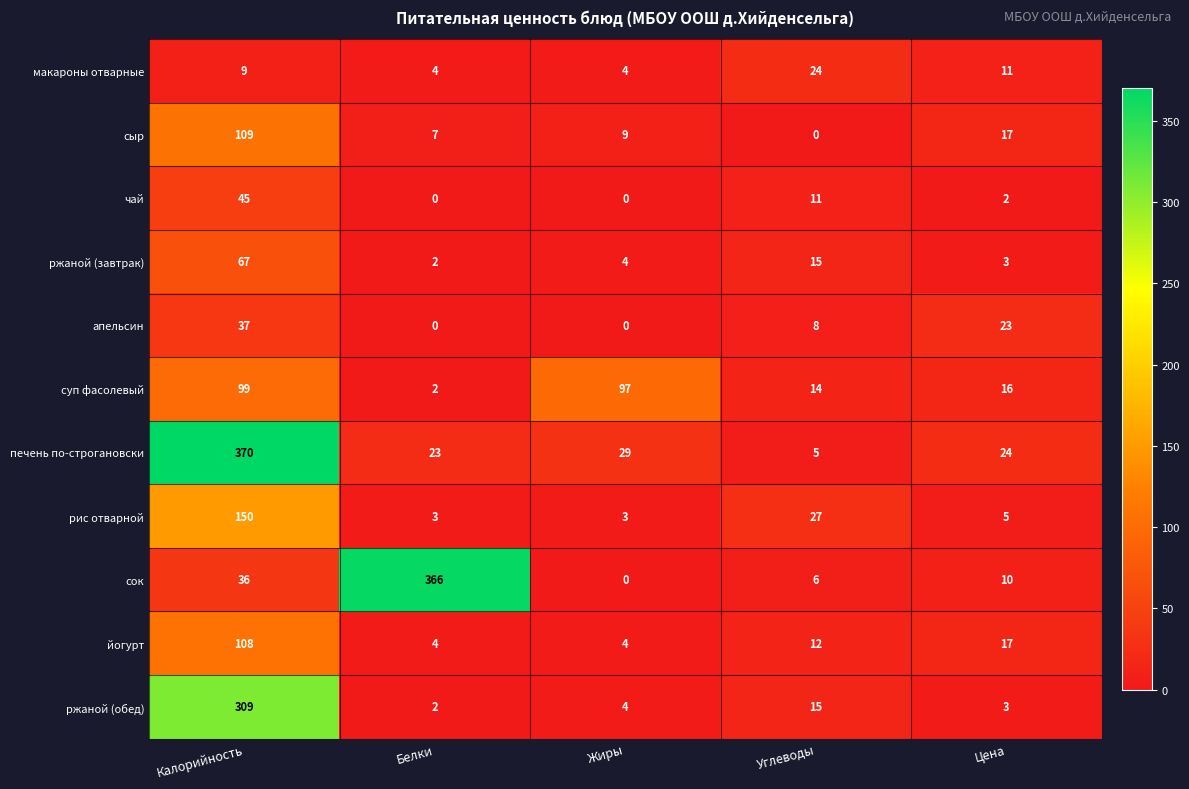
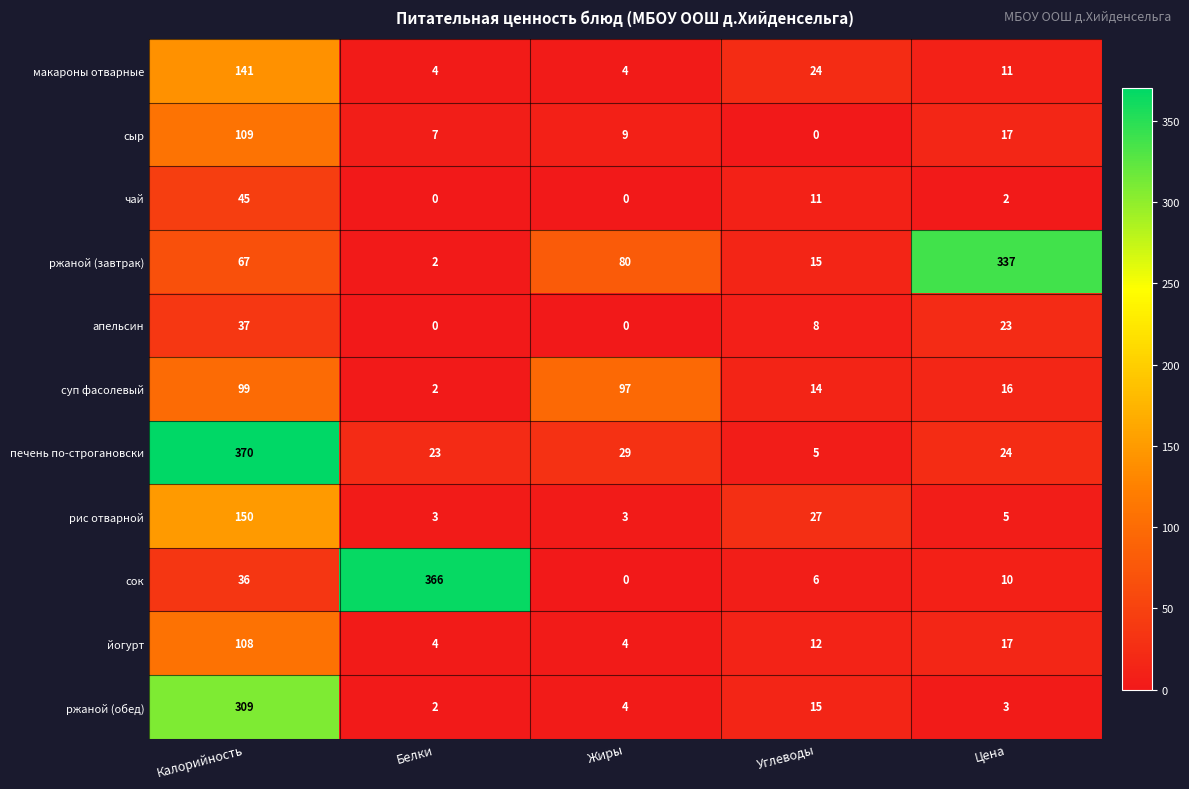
  {
    "макароны отварные": {
-     "Калорийность": 9,
+     "Калорийность": 141,
      "Белки": 4,
      "Жиры": 4,
      "Углеводы": 24,
      "Цена": 11
    },
    "сыр": {
      "Калорийность": 109,
      "Белки": 7,
      "Жиры": 9,
      "Углеводы": 0,
      "Цена": 17
    },
    "чай": {
      "Калорийность": 45,
      "Белки": 0,
      "Жиры": 0,
      "Углеводы": 11,
      "Цена": 2
    },
    "ржаной (завтрак)": {
      "Калорийность": 67,
      "Белки": 2,
-     "Жиры": 4,
+     "Жиры": 80,
      "Углеводы": 15,
-     "Цена": 3
+     "Цена": 337
    },
    "апельсин": {
      "Калорийность": 37,
      "Белки": 0,
      "Жиры": 0,
      "Углеводы": 8,
      "Цена": 23
    },
    "суп фасолевый": {
      "Калорийность": 99,
      "Белки": 2,
      "Жиры": 97,
      "Углеводы": 14,
      "Цена": 16
    },
    "печень по-строгановски": {
      "Калорийность": 370,
      "Белки": 23,
      "Жиры": 29,
      "Углеводы": 5,
      "Цена": 24
    },
    "рис отварной": {
      "Калорийность": 150,
      "Белки": 3,
      "Жиры": 3,
      "Углеводы": 27,
      "Цена": 5
    },
    "сок": {
      "Калорийность": 36,
      "Белки": 366,
      "Жиры": 0,
      "Углеводы": 6,
      "Цена": 10
    },
    "йогурт": {
      "Калорийность": 108,
      "Белки": 4,
      "Жиры": 4,
      "Углеводы": 12,
      "Цена": 17
    },
    "ржаной (обед)": {
      "Калорийность": 309,
      "Белки": 2,
      "Жиры": 4,
      "Углеводы": 15,
      "Цена": 3
    }
  }
